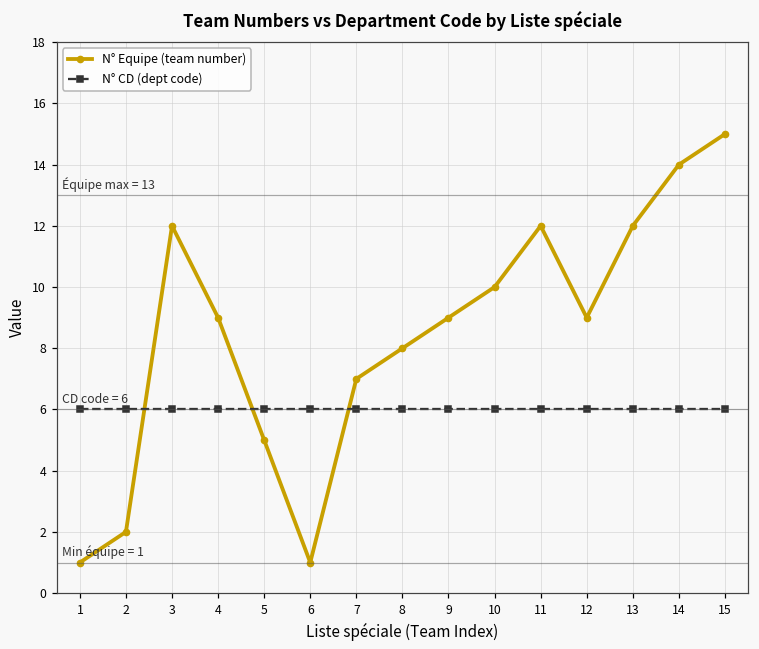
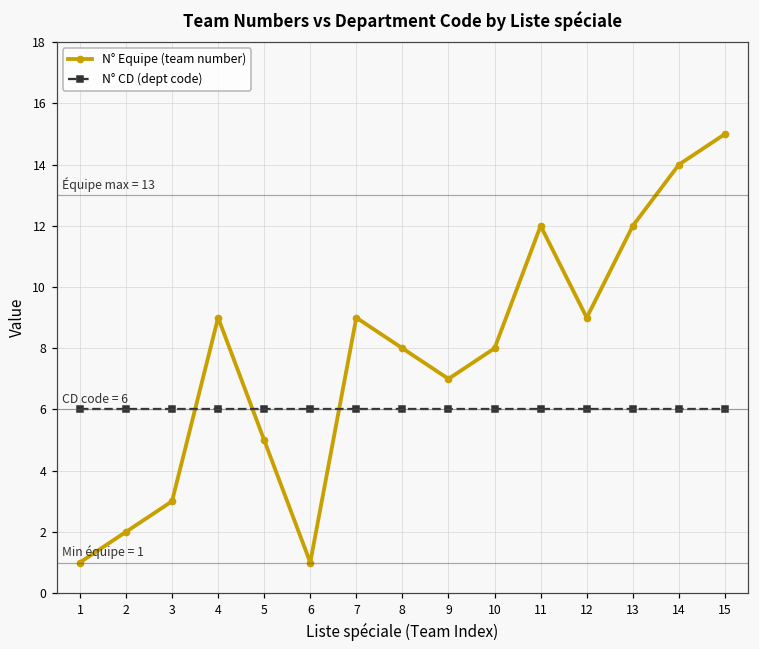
  {
    "N° Equipe (team number)": {
      "2": 2,
-     "3": 12,
+     "3": 3,
      "4": 9,
      "5": 5,
      "6": 1,
-     "7": 7,
+     "7": 9,
      "8": 8,
-     "9": 9,
-     "10": 10,
+     "9": 7,
+     "10": 8,
      "11": 12,
      "12": 9,
      "13": 12,
      "14": 14,
      "15": 15
    },
    "N° CD (dept code)": {
      "1": 6,
      "2": 6
    }
  }
